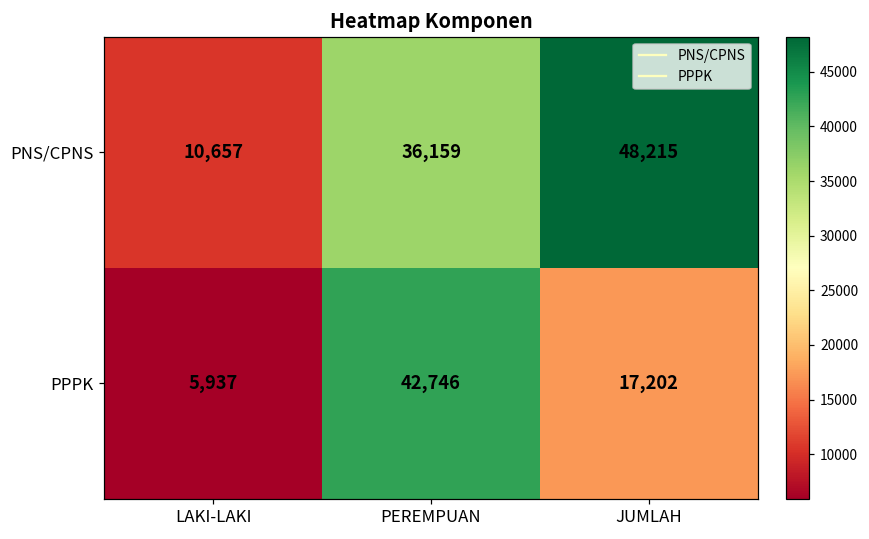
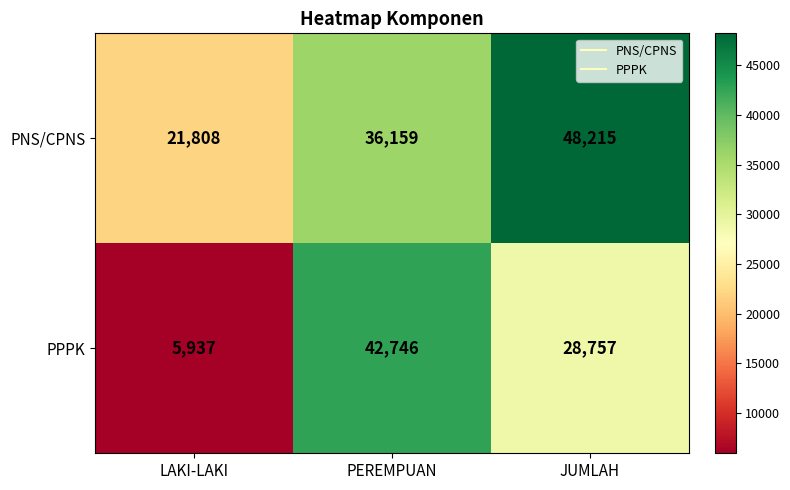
  {
    "PNS/CPNS": {
-     "LAKI-LAKI": "10,657",
+     "LAKI-LAKI": "21,808",
      "PEREMPUAN": "36,159",
      "JUMLAH": "48,215"
    },
    "PPPK": {
      "LAKI-LAKI": "5,937",
      "PEREMPUAN": "42,746",
-     "JUMLAH": "17,202"
+     "JUMLAH": "28,757"
    }
  }
